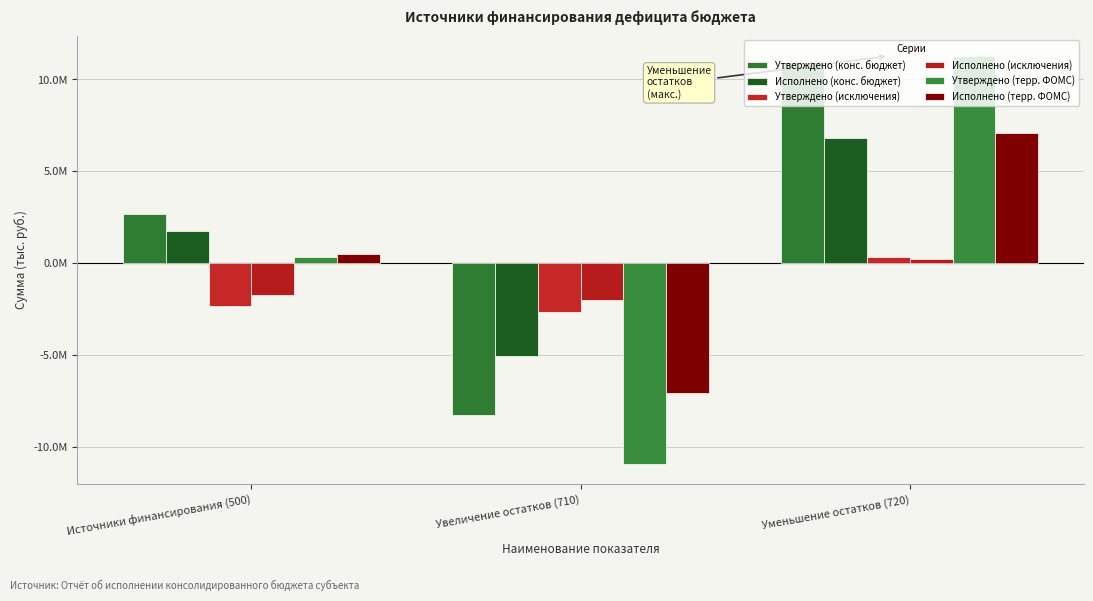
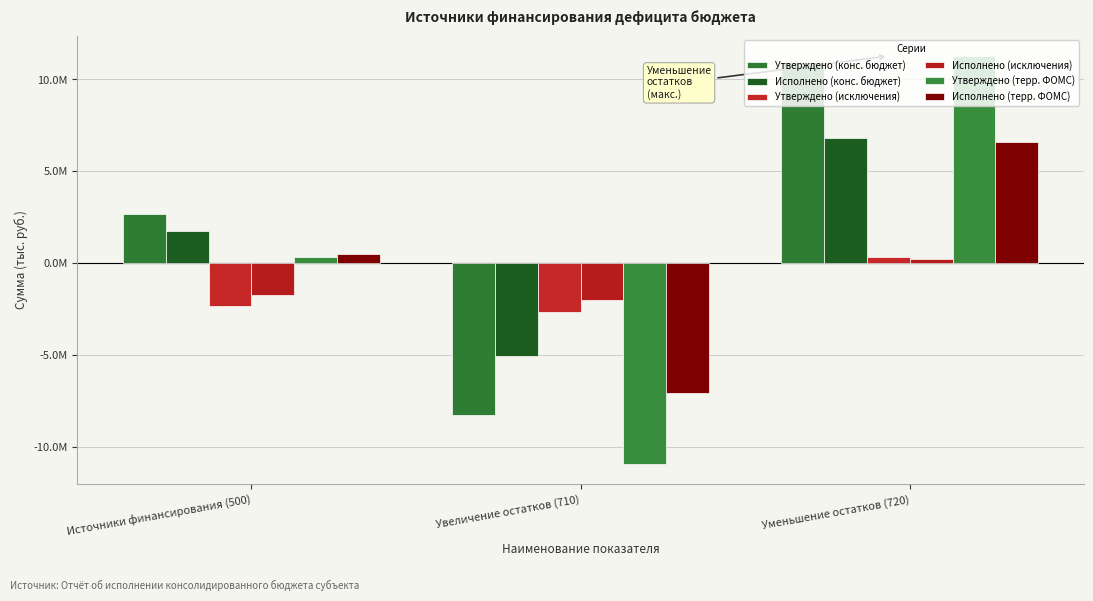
  {
    "Исполнено (терр. ФОМС)": {
      "Источники финансирования (500)": 500000,
      "Увеличение остатков (710)": -7100000,
-     "Уменьшение остатков (720)": 7100000
+     "Уменьшение остатков (720)": 6600000
    }
  }
